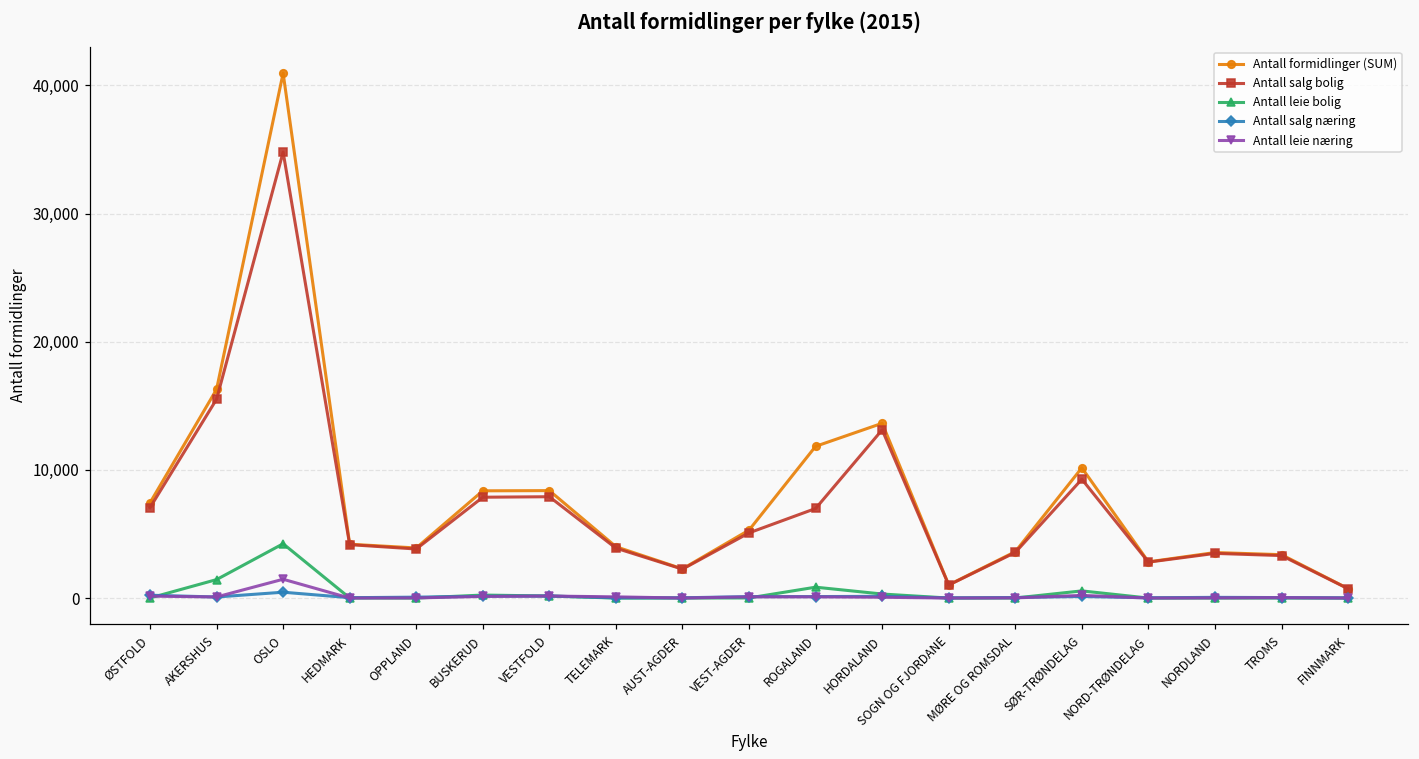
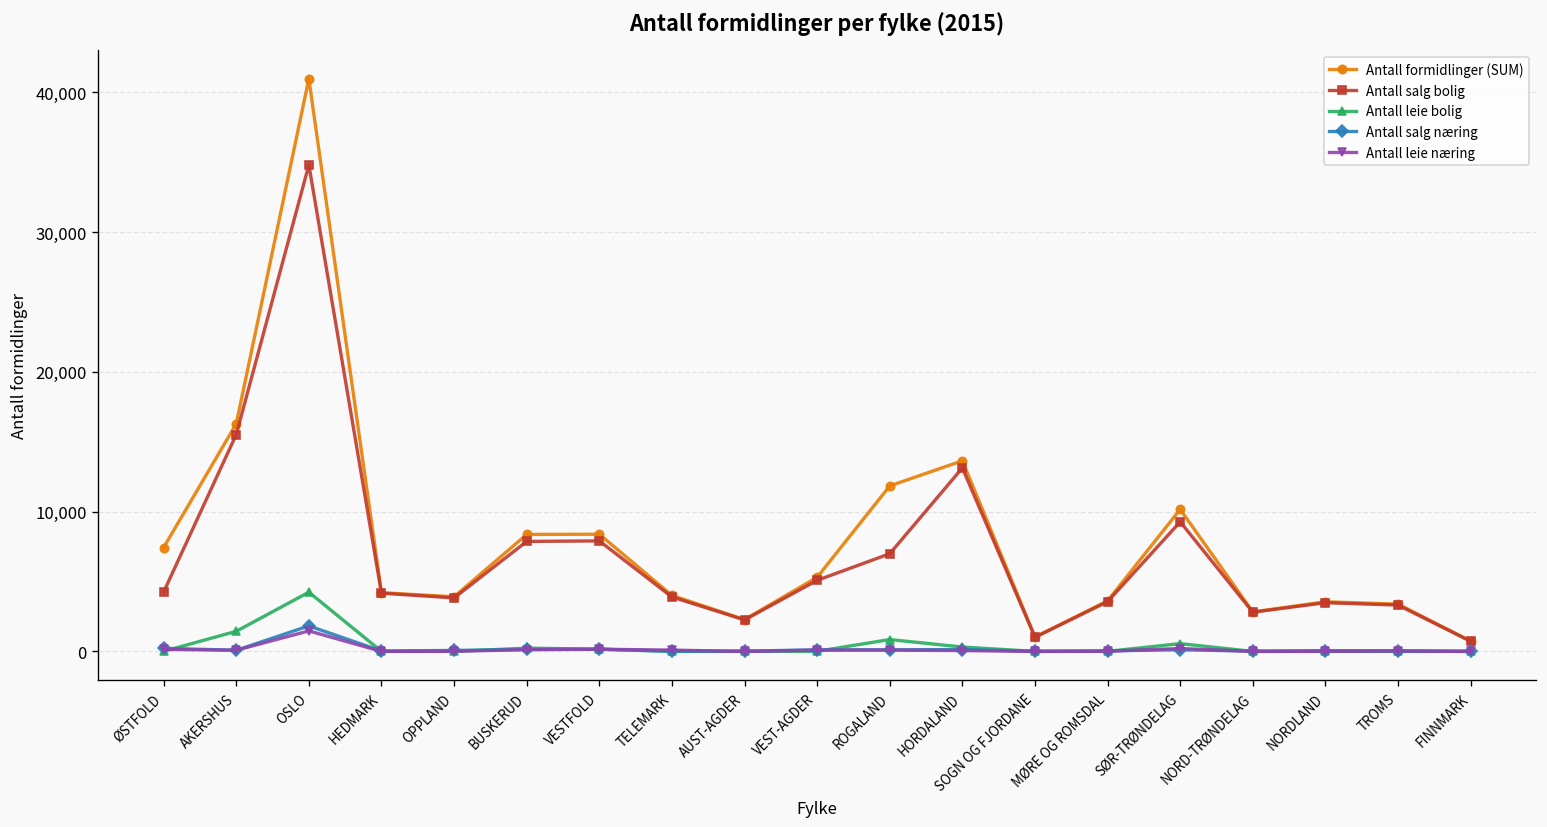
  {
    "Antall formidlinger (SUM)": {
      "ØSTFOLD": "7,400",
      "AKERSHUS": "16,300",
      "OSLO": "41,000",
      "BUSKERUD": "8,400",
      "VESTFOLD": "8,400",
      "ROGALAND": "11,800",
      "HORDALAND": "13,600",
      "SØR-TRØNDELAG": "10,200"
    },
    "Antall salg bolig": {
-     "ØSTFOLD": "7,100",
+     "ØSTFOLD": "4,200",
      "AKERSHUS": "15,500",
      "OSLO": "34,800",
      "BUSKERUD": "7,900",
      "VESTFOLD": "7,900",
      "ROGALAND": "7,000",
      "HORDALAND": "13,100",
      "SØR-TRØNDELAG": "9,300"
    },
    "Antall leie bolig": {
      "AKERSHUS": "1,400",
      "OSLO": "4,200",
      "ROGALAND": "800",
      "SØR-TRØNDELAG": "600"
    },
    "Antall salg næring": {
-     "OSLO": "500"
+     "OSLO": "1,800"
    },
    "Antall leie næring": {
      "OSLO": "1,500"
    }
  }
